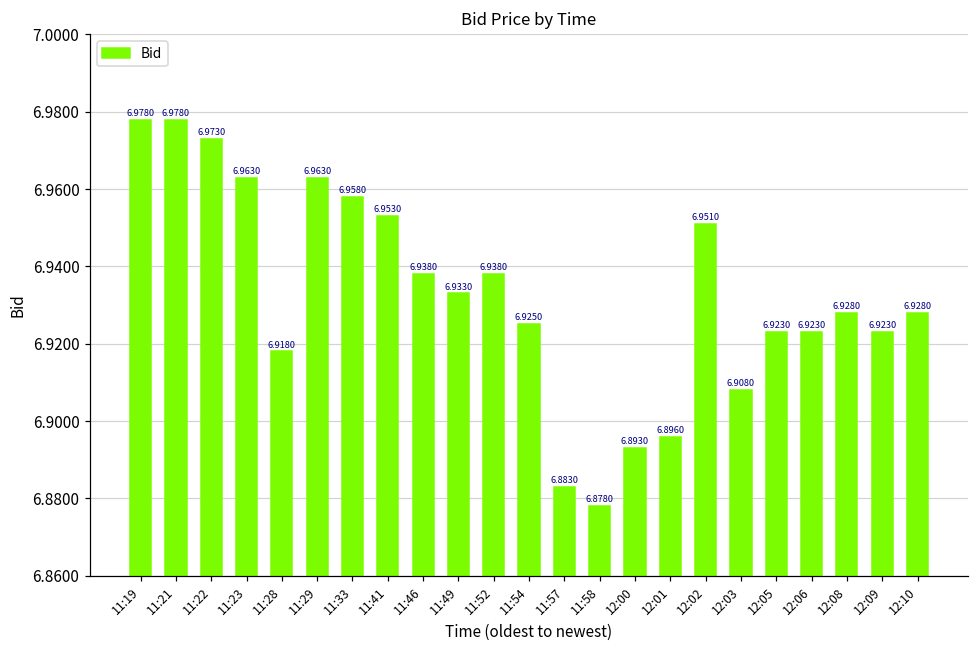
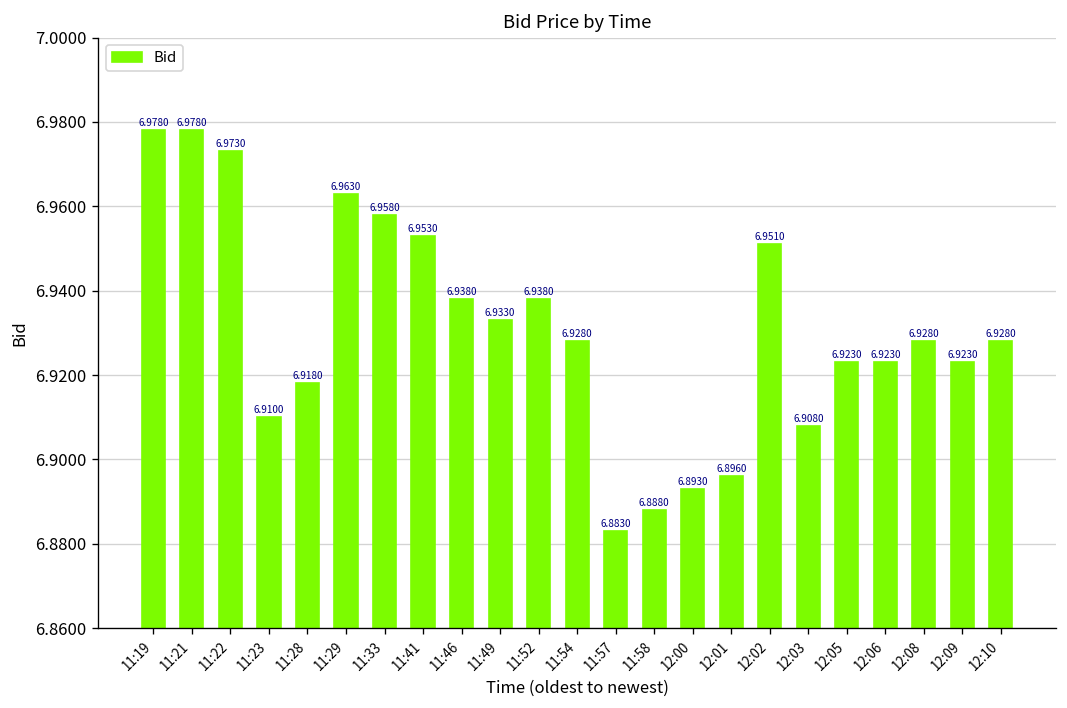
  {
    "11:19": 6.9780,
    "11:21": 6.9780,
    "11:22": 6.9730,
-   "11:23": 6.9630,
+   "11:23": 6.9100,
    "11:28": 6.9180,
    "11:29": 6.9630,
    "11:33": 6.9580,
    "11:41": 6.9530,
    "11:46": 6.9380,
    "11:49": 6.9330,
    "11:52": 6.9380,
-   "11:54": 6.9250,
+   "11:54": 6.9280,
    "11:57": 6.8830,
-   "11:58": 6.8780,
+   "11:58": 6.8880,
    "12:00": 6.8930,
    "12:01": 6.8960,
    "12:02": 6.9510,
    "12:03": 6.9080,
    "12:05": 6.9230,
    "12:06": 6.9230,
    "12:08": 6.9280,
    "12:09": 6.9230,
    "12:10": 6.9280
  }
